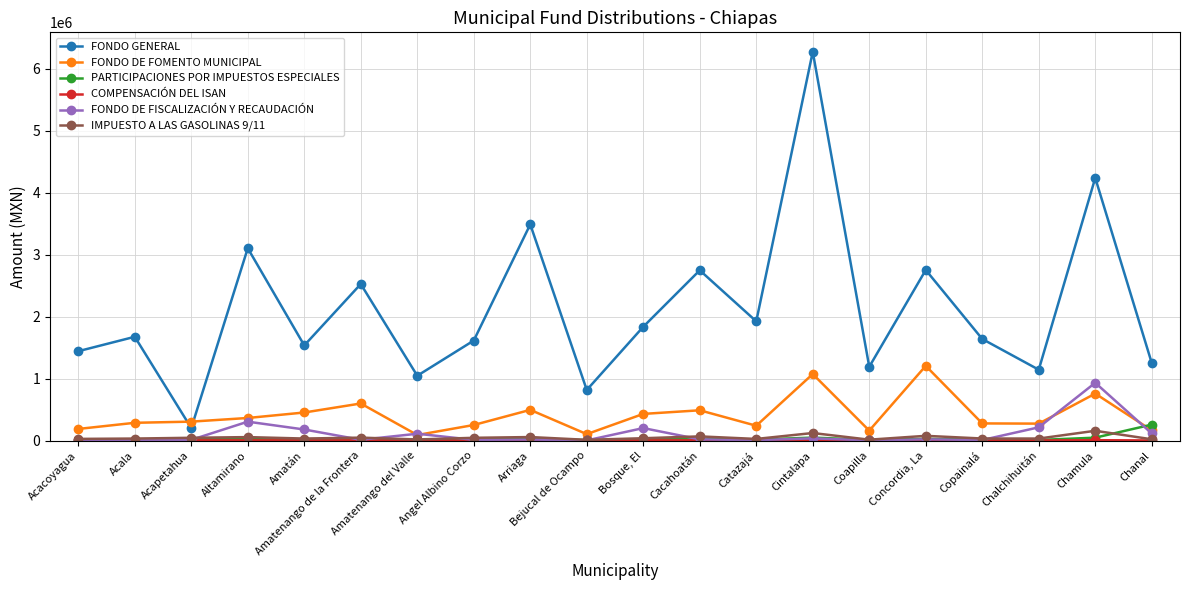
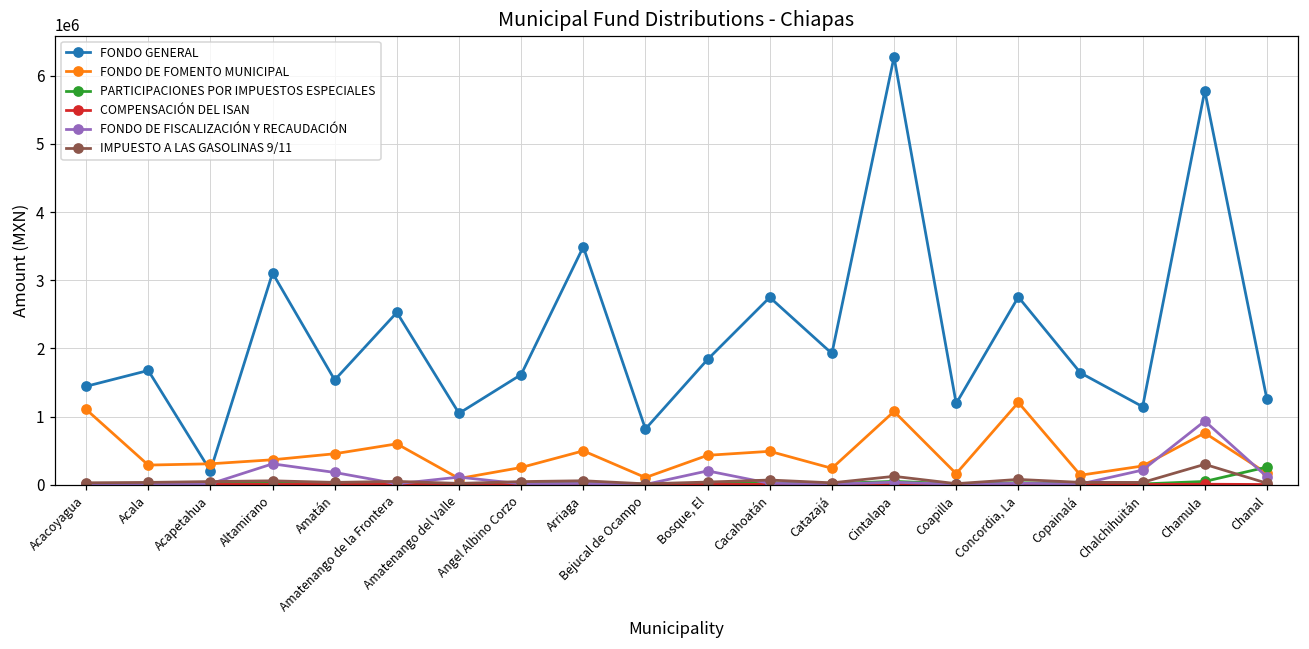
  {
    "FONDO GENERAL": {
      "Acacoyagua": 1400000,
      "Acala": 1700000,
      "Acapetahua": 200000,
      "Altamirano": 3100000,
      "Amatán": 1500000,
      "Amatenango de la Frontera": 2500000,
      "Amatenango del Valle": 1000000,
      "Angel Albino Corzo": 1600000,
      "Arriaga": 3500000,
      "Bejucal de Ocampo": 800000,
      "Bosque, El": 1800000,
      "Cacahoatán": 2700000,
      "Catazajá": 1900000,
      "Cintalapa": 6300000,
      "Coapilla": 1200000,
      "Concordia, La": 2800000,
      "Copainalá": 1600000,
      "Chalchihuitán": 1100000,
-     "Chamula": 4200000,
+     "Chamula": 5800000,
      "Chanal": 1300000
    },
    "FONDO DE FOMENTO MUNICIPAL": {
-     "Acacoyagua": 200000,
+     "Acacoyagua": 1100000,
      "Acala": 300000,
      "Acapetahua": 300000,
      "Altamirano": 400000,
      "Amatán": 500000,
      "Amatenango de la Frontera": 600000,
      "Angel Albino Corzo": 300000,
      "Arriaga": 500000,
      "Bejucal de Ocampo": 100000,
      "Bosque, El": 400000,
      "Cacahoatán": 500000,
      "Catazajá": 200000,
      "Cintalapa": 1100000,
      "Coapilla": 200000,
      "Concordia, La": 1200000,
-     "Copainalá": 300000,
+     "Copainalá": 100000,
      "Chalchihuitán": 300000,
      "Chamula": 800000,
      "Chanal": 200000
    },
    "PARTICIPACIONES POR IMPUESTOS ESPECIALES": {
      "Chanal": 300000
    },
    "FONDO DE FISCALIZACIÓN Y RECAUDACIÓN": {
      "Altamirano": 300000,
      "Amatán": 200000,
      "Bosque, El": 200000,
      "Chalchihuitán": 200000,
      "Chamula": 900000,
      "Chanal": 100000
    },
    "IMPUESTO A LAS GASOLINAS 9/11": {
      "Cintalapa": 100000,
      "Concordia, La": 100000,
-     "Chamula": 200000
+     "Chamula": 300000
    }
  }
